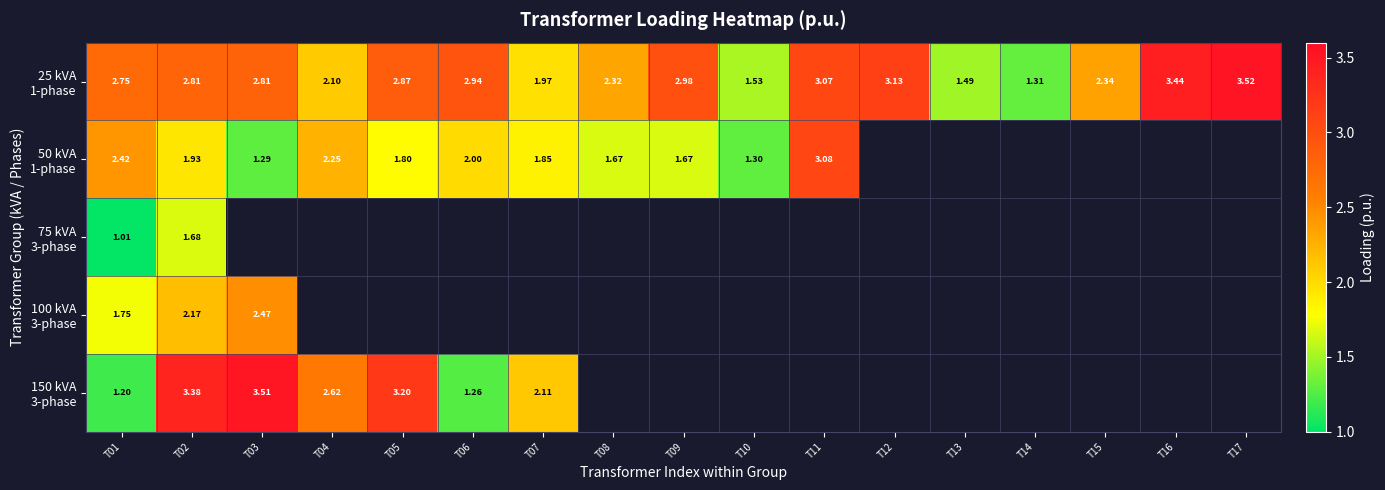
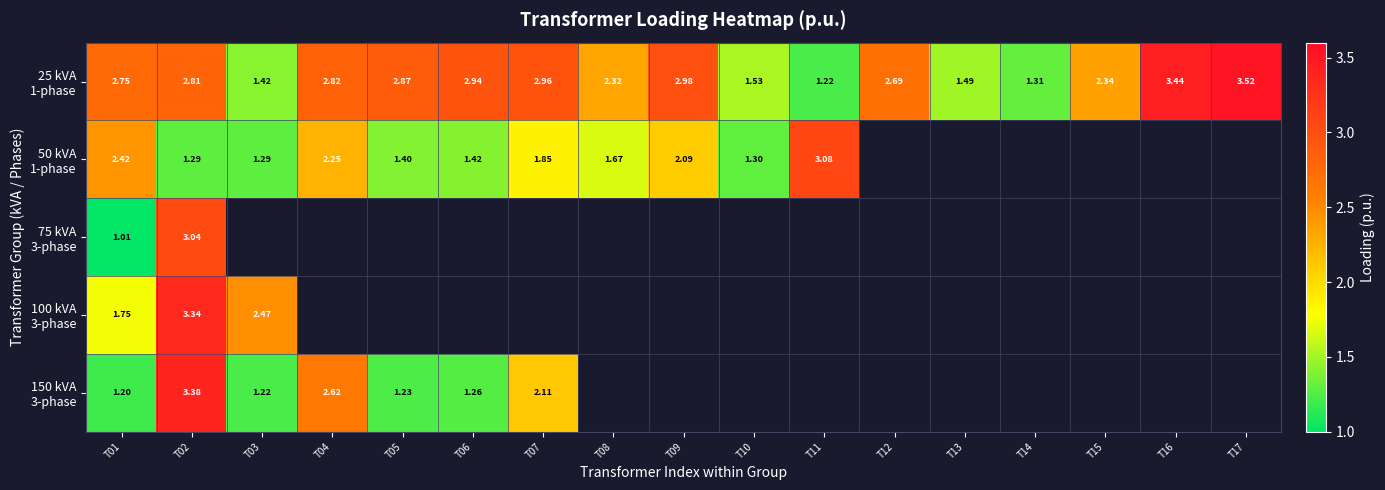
  {
    "25 kVA 1-phase": {
      "T01": 2.75,
      "T02": 2.81,
-     "T03": 2.81,
-     "T04": 2.10,
+     "T03": 1.42,
+     "T04": 2.82,
      "T05": 2.87,
      "T06": 2.94,
-     "T07": 1.97,
+     "T07": 2.96,
      "T08": 2.32,
      "T09": 2.98,
      "T10": 1.53,
-     "T11": 3.07,
-     "T12": 3.13,
+     "T11": 1.22,
+     "T12": 2.69,
      "T13": 1.49,
      "T14": 1.31,
      "T15": 2.34,
      "T16": 3.44,
      "T17": 3.52
    },
    "50 kVA 1-phase": {
      "T01": 2.42,
-     "T02": 1.93,
+     "T02": 1.29,
      "T03": 1.29,
      "T04": 2.25,
-     "T05": 1.80,
-     "T06": 2.00,
+     "T05": 1.40,
+     "T06": 1.42,
      "T07": 1.85,
      "T08": 1.67,
-     "T09": 1.67,
+     "T09": 2.09,
      "T10": 1.30,
      "T11": 3.08
    },
    "75 kVA 3-phase": {
      "T01": 1.01,
-     "T02": 1.68
+     "T02": 3.04
    },
    "100 kVA 3-phase": {
      "T01": 1.75,
-     "T02": 2.17,
+     "T02": 3.34,
      "T03": 2.47
    },
    "150 kVA 3-phase": {
      "T01": 1.20,
      "T02": 3.38,
-     "T03": 3.51,
+     "T03": 1.22,
      "T04": 2.62,
-     "T05": 3.20,
+     "T05": 1.23,
      "T06": 1.26,
      "T07": 2.11
    }
  }
